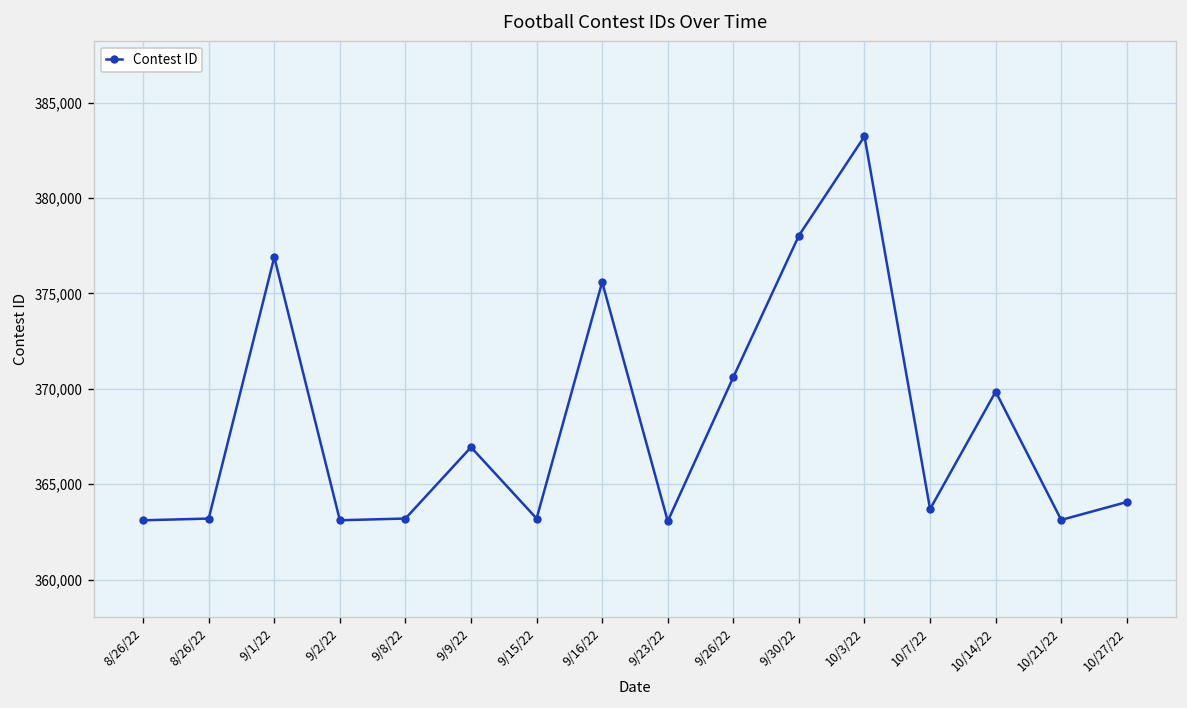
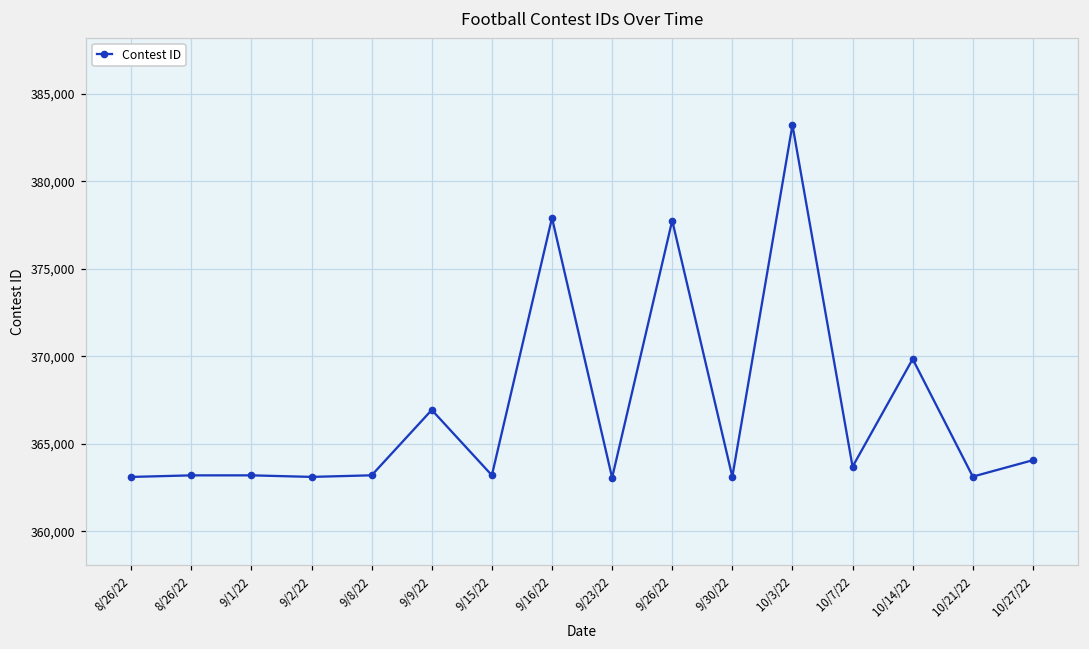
  {
-   "9/1/22": "376,900",
+   "9/1/22": "363,200",
    "9/2/22": "363,100",
    "9/8/22": "363,200",
    "9/9/22": "366,900",
    "9/15/22": "363,200",
-   "9/16/22": "375,600",
+   "9/16/22": "377,900",
    "9/23/22": "363,100",
-   "9/26/22": "370,600",
-   "9/30/22": "378,000",
+   "9/26/22": "377,800",
+   "9/30/22": "363,100",
    "10/3/22": "383,200",
    "10/7/22": "363,700",
    "10/14/22": "369,900",
    "10/21/22": "363,100",
    "10/27/22": "364,100"
  }
